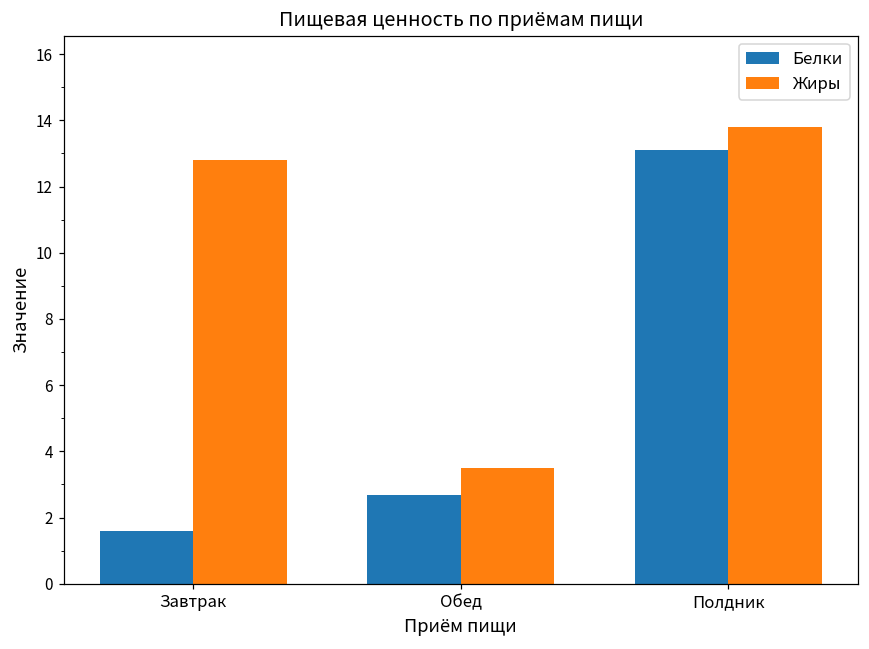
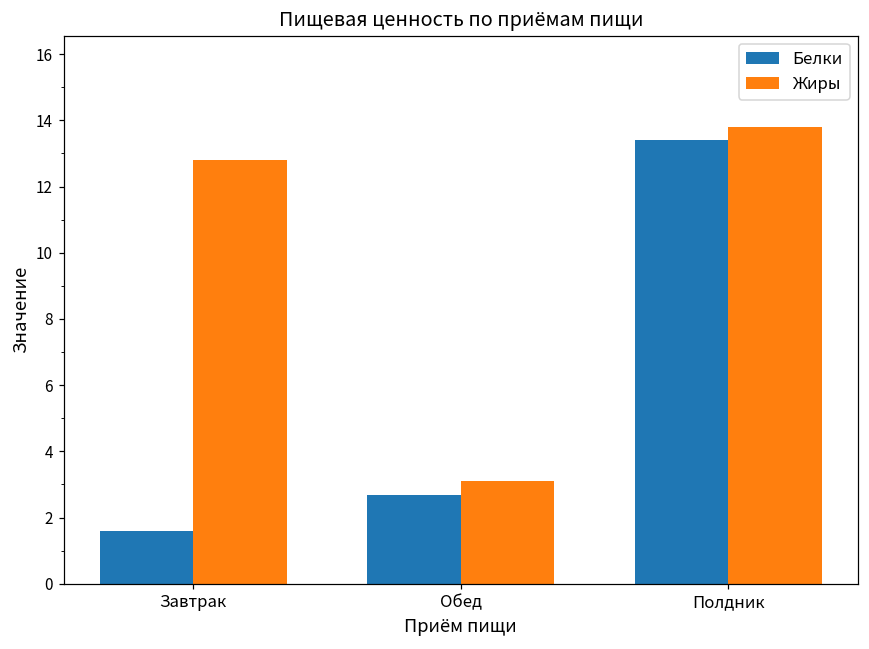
  {
    "Белки": {
      "Завтрак": 1.6,
      "Обед": 2.7,
-     "Полдник": 13.1
+     "Полдник": 13.4
    },
    "Жиры": {
      "Завтрак": 12.8,
-     "Обед": 3.5,
+     "Обед": 3.1,
      "Полдник": 13.8
    }
  }
